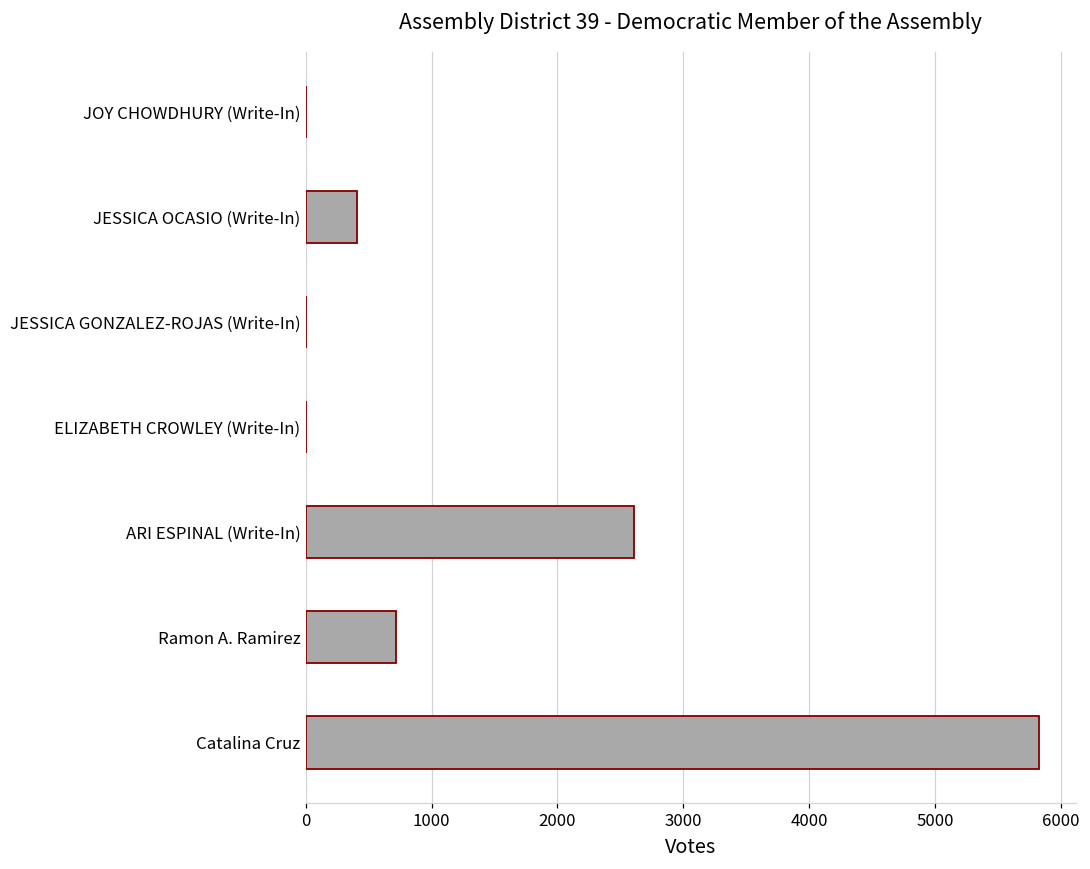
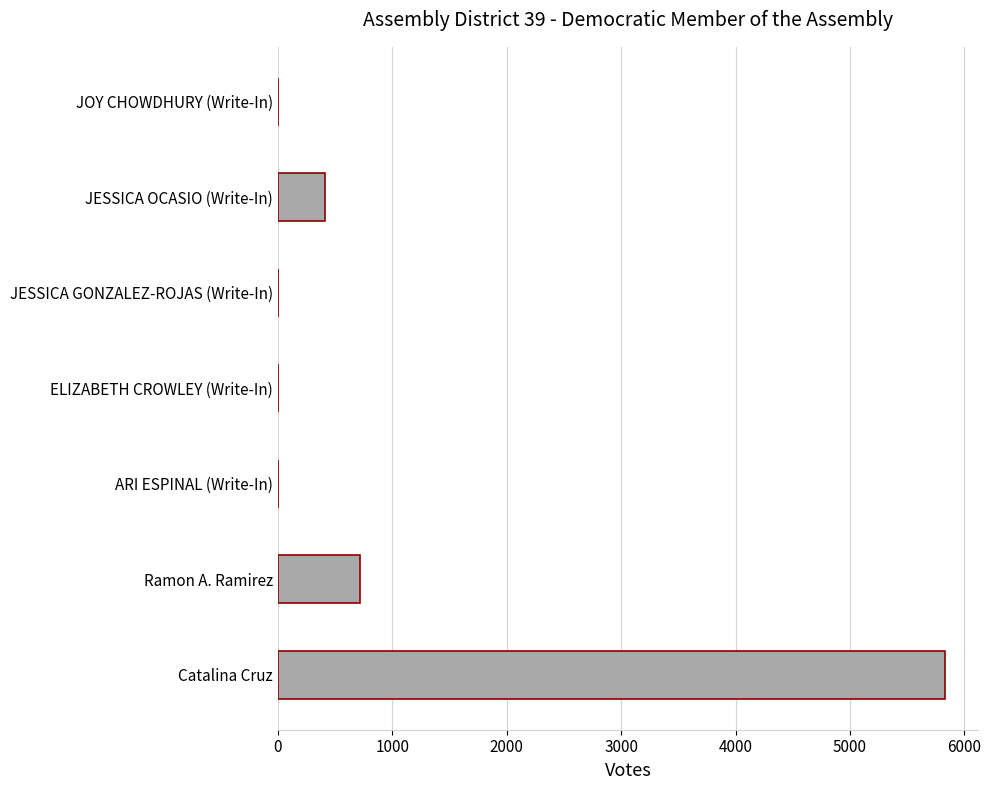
  {
    "JESSICA OCASIO (Write-In)": 410,
-   "ARI ESPINAL (Write-In)": 2610,
+   "ARI ESPINAL (Write-In)": 0,
    "Ramon A. Ramirez": 710,
    "Catalina Cruz": 5830
  }
